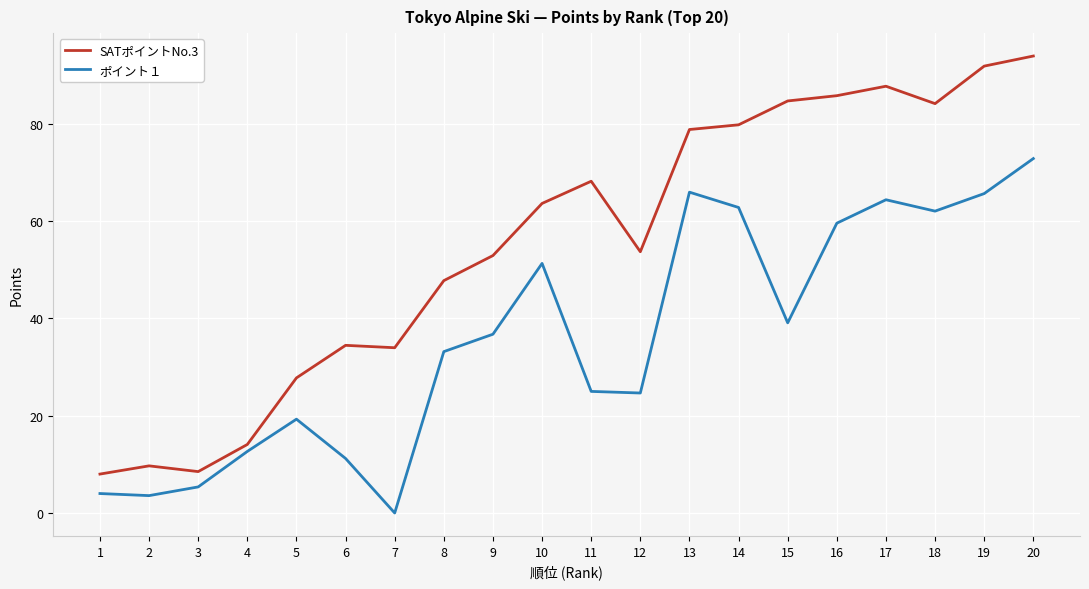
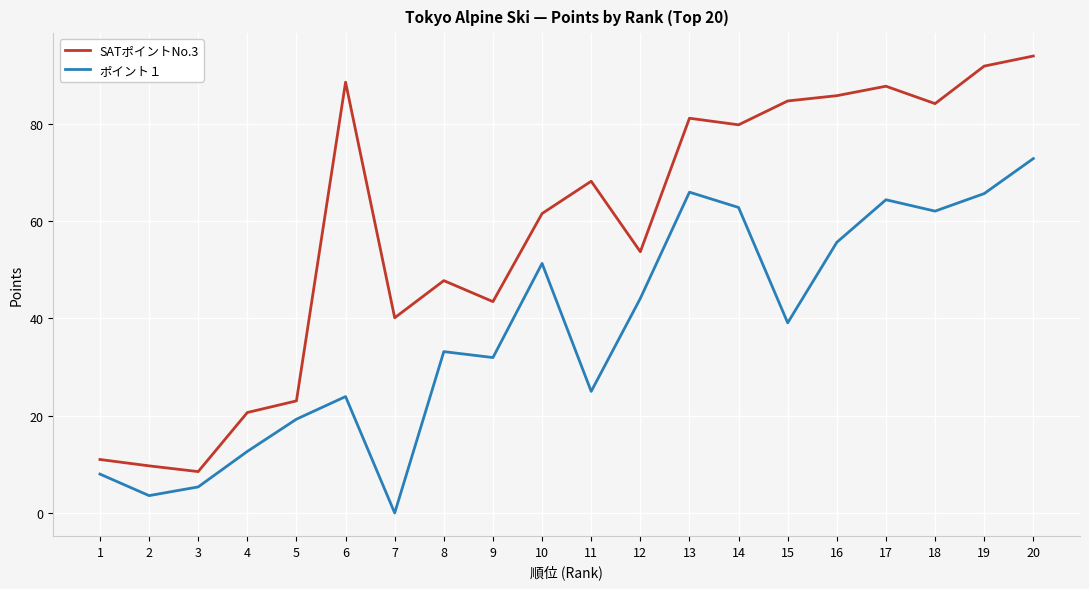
  {
    "SATポイントNo.3": {
-     "1": 8,
+     "1": 11,
      "2": 10,
      "3": 9,
-     "4": 14,
-     "5": 28,
-     "6": 34,
-     "7": 34,
+     "4": 21,
+     "5": 23,
+     "6": 89,
+     "7": 40,
      "8": 48,
-     "9": 53,
-     "10": 64,
+     "9": 43,
+     "10": 62,
      "11": 68,
      "12": 54,
-     "13": 79,
+     "13": 81,
      "14": 80,
      "15": 85,
      "16": 86,
      "17": 88,
      "18": 84,
      "19": 92,
      "20": 94
    },
    "ポイント１": {
-     "1": 4,
+     "1": 8,
      "2": 4,
      "3": 5,
      "4": 13,
      "5": 19,
-     "6": 11,
+     "6": 24,
      "7": 0,
      "8": 33,
-     "9": 37,
+     "9": 32,
      "10": 51,
      "11": 25,
-     "12": 25,
+     "12": 44,
      "13": 66,
      "14": 63,
      "15": 39,
-     "16": 60,
+     "16": 56,
      "17": 64,
      "18": 62,
      "19": 66,
      "20": 73
    }
  }
